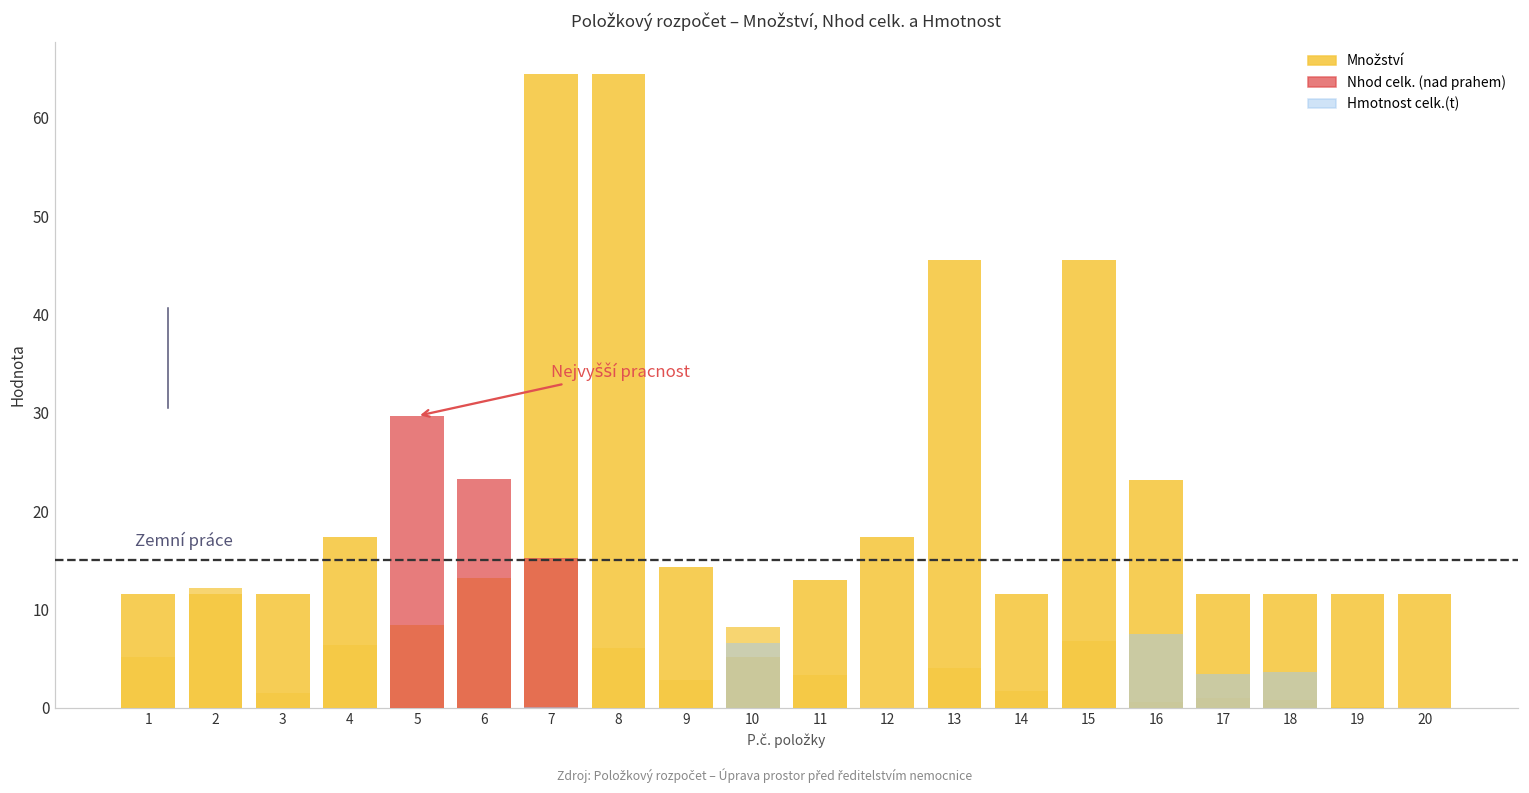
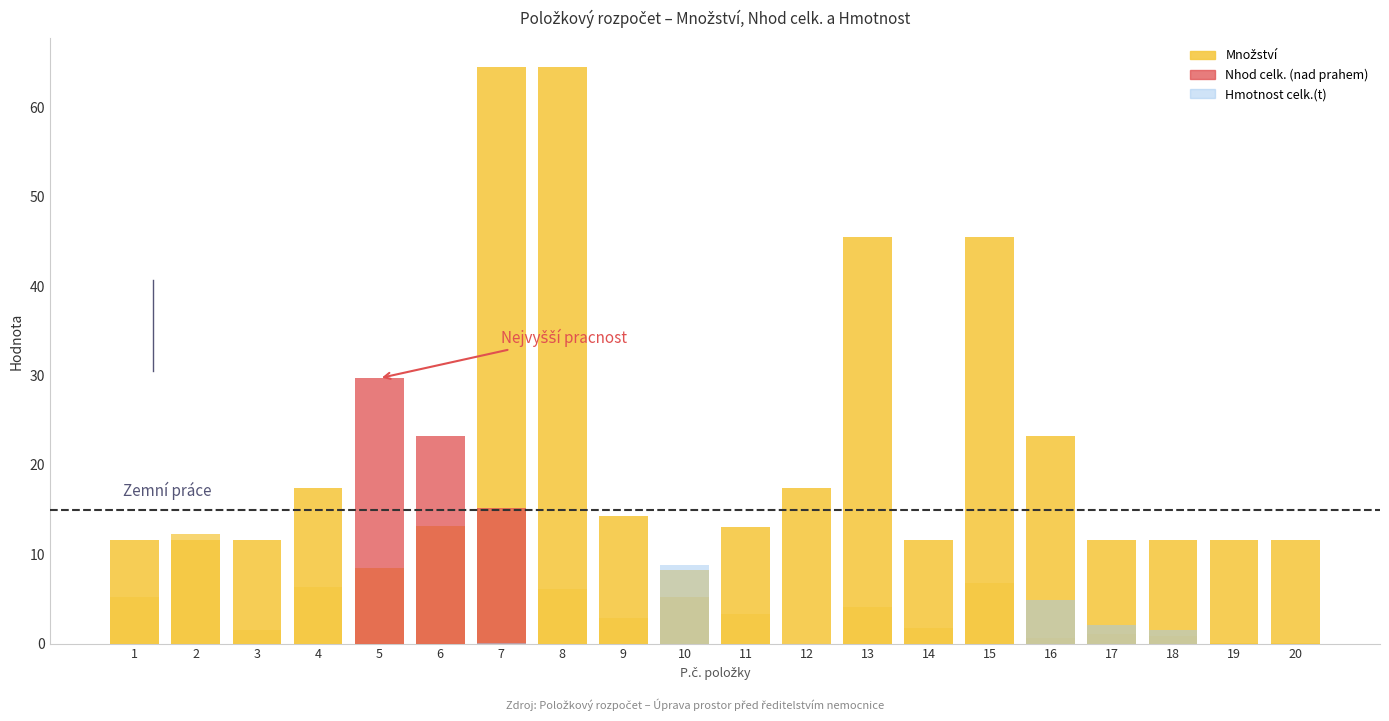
  {
    "Hmotnost celk.(t)": {
      "1": 0,
      "2": 0,
      "3": 0,
      "4": 0,
      "5": 0,
      "6": 0,
      "8": 0,
      "9": 0,
-     "10": 7,
+     "10": 9,
      "11": 0,
      "12": 0,
      "13": 0,
      "14": 0,
      "15": 0,
-     "16": 7,
-     "17": 3,
-     "18": 4,
+     "16": 5,
+     "17": 2,
+     "18": 2,
      "19": 0,
      "20": 0
    }
  }
